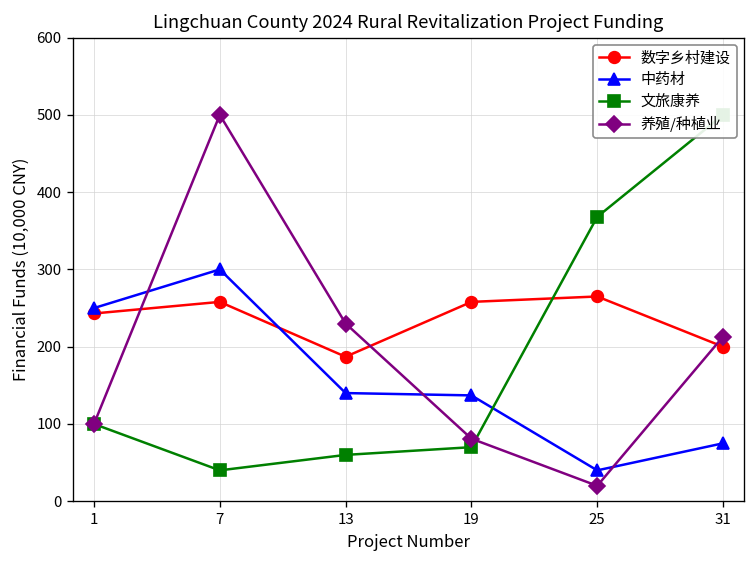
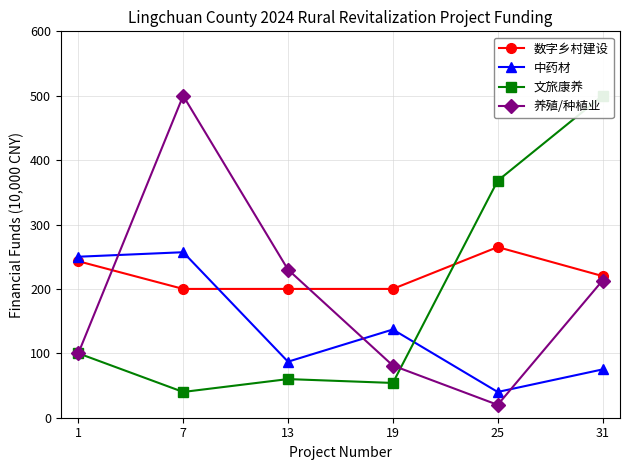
  {
    "数字乡村建设": {
      "1": 240,
-     "7": 260,
-     "13": 190,
-     "19": 260,
+     "7": 200,
+     "13": 200,
+     "19": 200,
      "25": 270,
-     "31": 200
+     "31": 220
    },
    "中药材": {
      "1": 250,
-     "7": 300,
-     "13": 140,
+     "7": 260,
+     "13": 90,
      "19": 140,
      "25": 40,
      "31": 80
    },
    "文旅康养": {
      "7": 40,
      "13": 60,
-     "19": 70,
+     "19": 50,
      "25": 370
    },
    "养殖/种植业": {
      "7": 500,
      "13": 230,
      "19": 80,
      "25": 20,
      "31": 210
    }
  }
